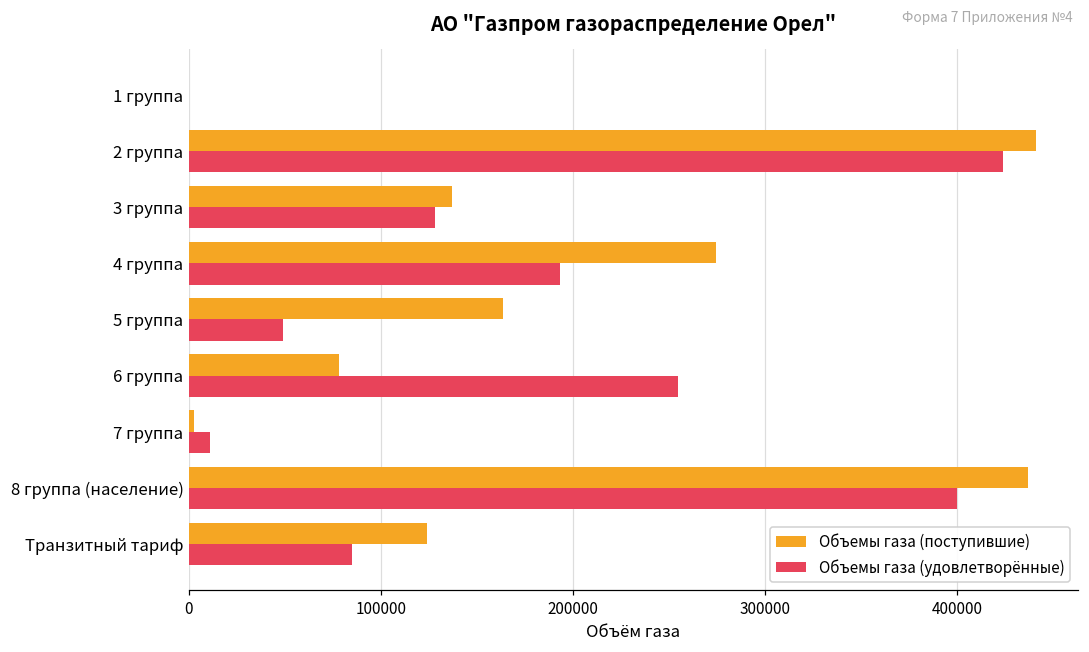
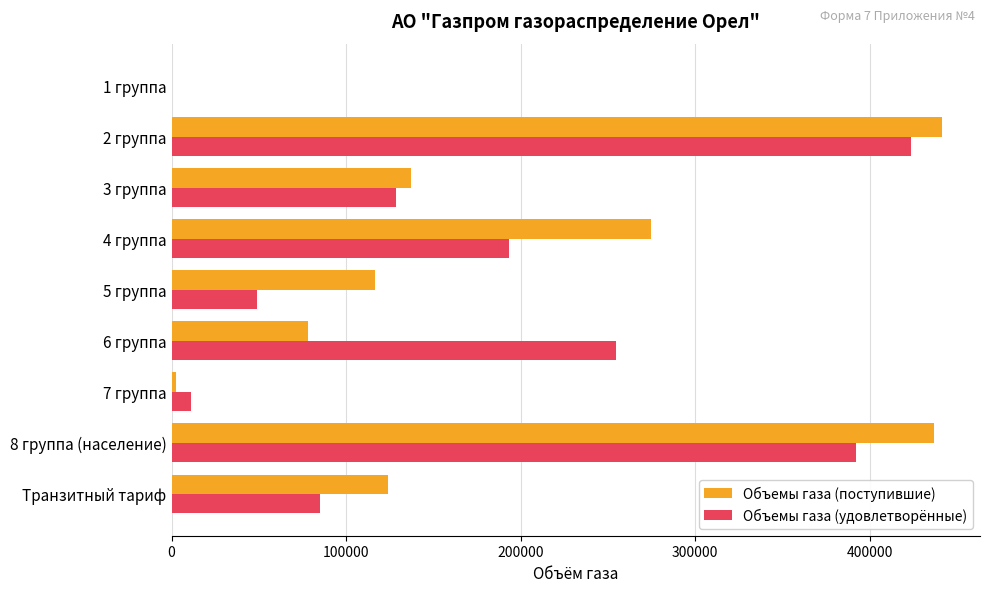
  {
    "Объемы газа (поступившие)": {
      "1 группа": 0,
      "2 группа": 441000,
      "3 группа": 137000,
      "4 группа": 275000,
-     "5 группа": 164000,
+     "5 группа": 117000,
      "6 группа": 78000,
      "7 группа": 3000,
      "8 группа (население)": 437000,
      "Транзитный тариф": 124000
    },
    "Объемы газа (удовлетворённые)": {
      "1 группа": 0,
      "2 группа": 424000,
      "3 группа": 128000,
      "4 группа": 193000,
      "5 группа": 49000,
      "6 группа": 255000,
      "7 группа": 11000,
-     "8 группа (население)": 400000,
+     "8 группа (население)": 392000,
      "Транзитный тариф": 85000
    }
  }
